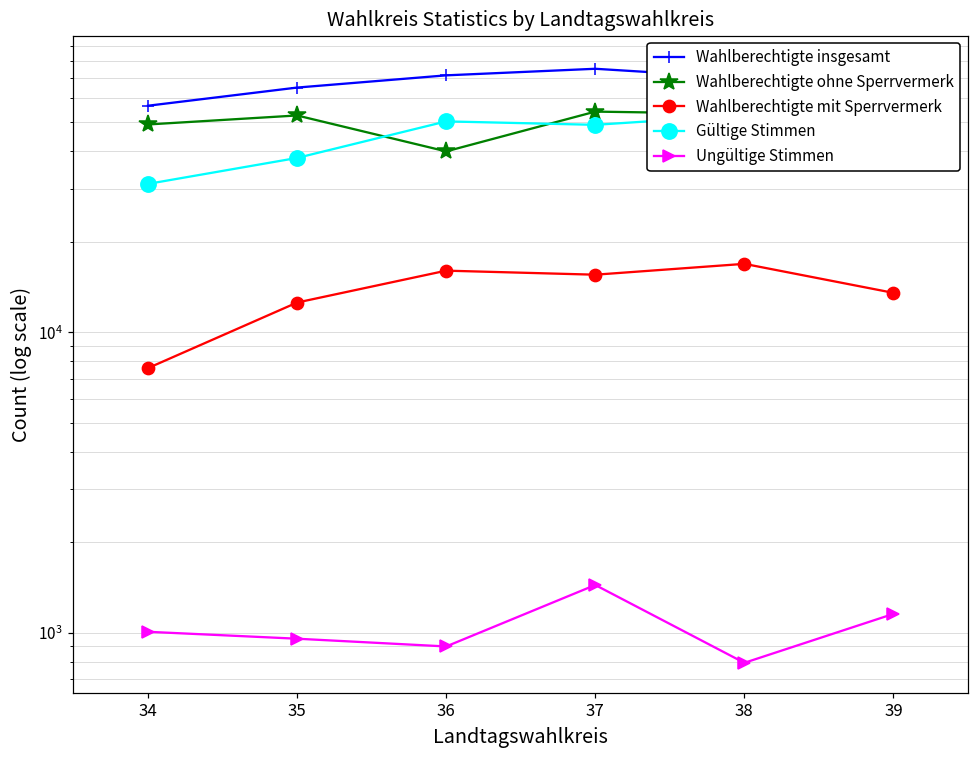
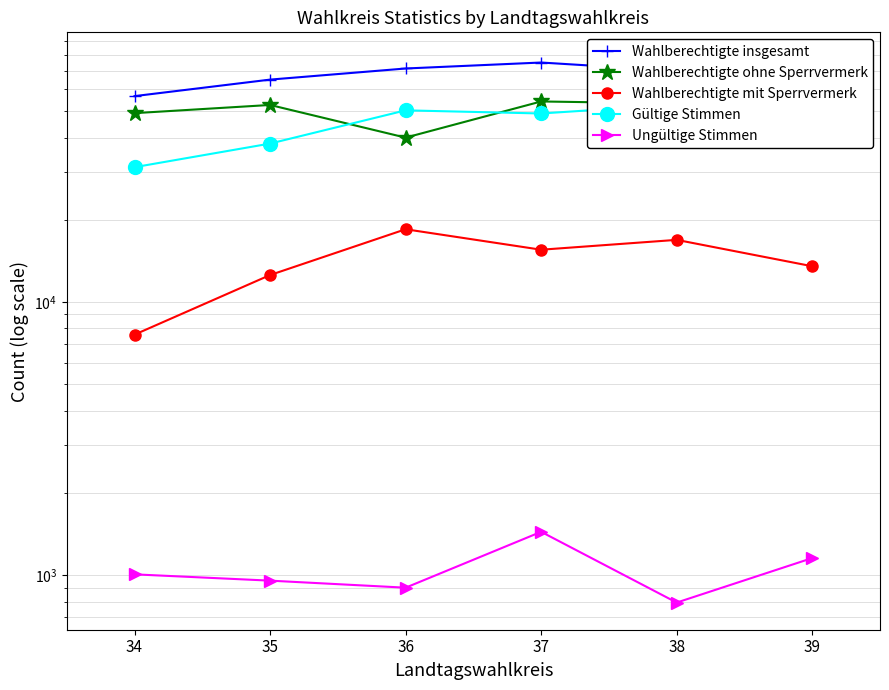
  {
    "Wahlberechtigte insgesamt": {
      "34": 57000,
      "35": 65000,
      "36": 72000,
      "37": 75000
    },
    "Wahlberechtigte ohne Sperrvermerk": {
      "34": 49000,
      "35": 53000,
      "36": 40000,
      "37": 54000
    },
    "Wahlberechtigte mit Sperrvermerk": {
      "34": 7600,
      "35": 13000,
-     "36": 16000,
+     "36": 18000,
      "37": 16000,
      "38": 17000,
      "39": 14000
    },
    "Gültige Stimmen": {
      "34": 31000,
      "35": 38000,
      "36": 50000,
      "37": 49000
    },
    "Ungültige Stimmen": {
      "34": 1010,
      "35": 950,
      "36": 900,
      "37": 1400,
      "38": 790,
      "39": 1150
    }
  }
